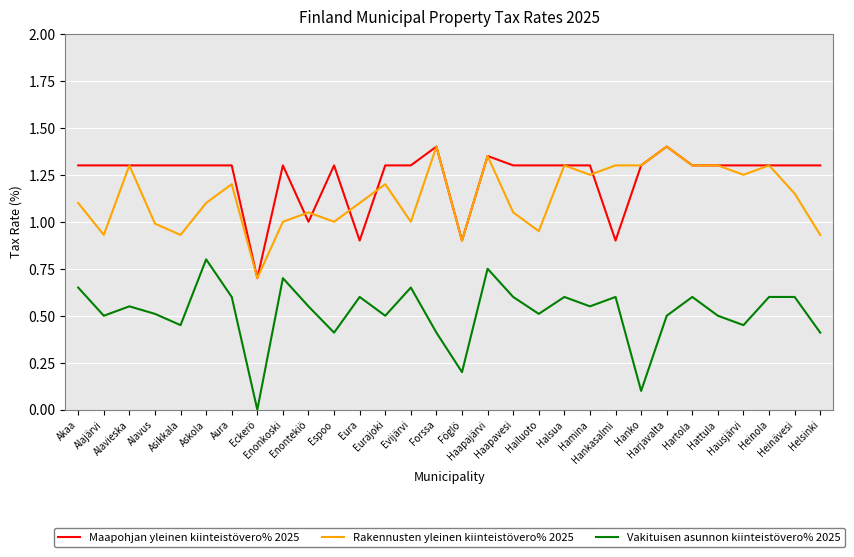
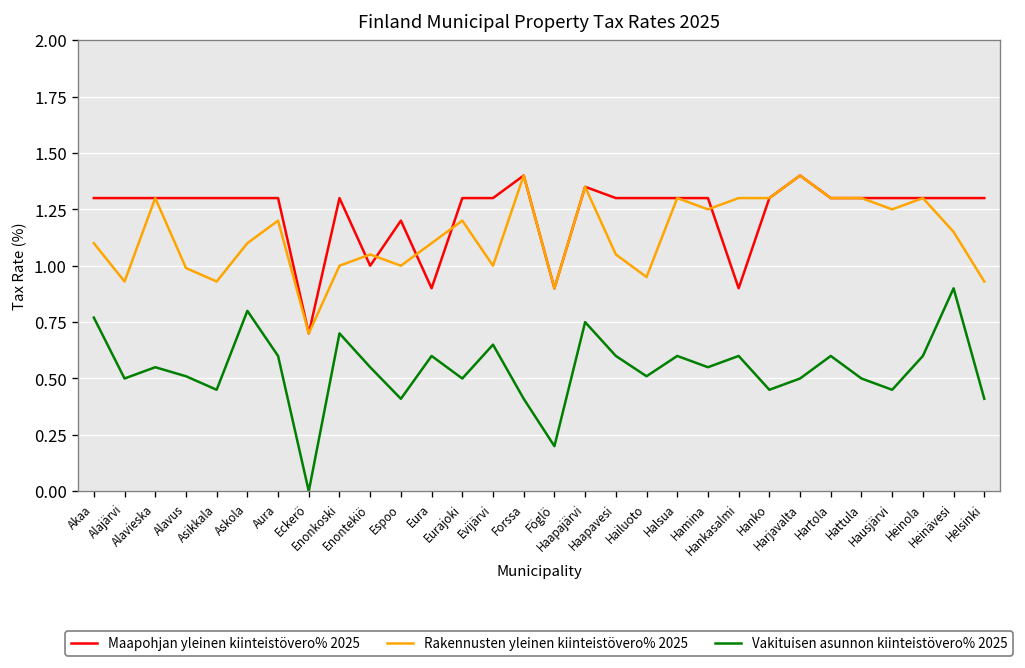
  {
    "Maapohjan yleinen kiinteistövero% 2025": {
      "Akaa": 1.3,
      "Alajärvi": 1.3,
      "Alavus": 1.3,
      "Asikkala": 1.3,
      "Askola": 1.3,
      "Aura": 1.3,
      "Enonkoski": 1.3,
      "Enontekiö": 1.0,
-     "Espoo": 1.3,
+     "Espoo": 1.2,
      "Eura": 0.9,
      "Eurajoki": 1.3,
      "Evijärvi": 1.3,
      "Haapavesi": 1.3,
      "Hailuoto": 1.3,
      "Hamina": 1.3,
      "Hankasalmi": 0.9,
      "Hausjärvi": 1.3,
      "Heinävesi": 1.3,
      "Helsinki": 1.3
    },
    "Rakennusten yleinen kiinteistövero% 2025": {
      "Akaa": 1.10,
      "Alajärvi": 0.93,
      "Alavus": 0.99,
      "Asikkala": 0.93,
      "Askola": 1.10,
      "Aura": 1.20,
      "Enonkoski": 1.00,
      "Enontekiö": 1.05,
      "Espoo": 1.00,
      "Eura": 1.10,
      "Eurajoki": 1.20,
      "Evijärvi": 1.00,
      "Haapavesi": 1.05,
      "Hailuoto": 0.95,
      "Hamina": 1.25,
      "Hankasalmi": 1.30,
      "Hausjärvi": 1.25,
      "Heinävesi": 1.15,
      "Helsinki": 0.93
    },
    "Vakituisen asunnon kiinteistövero% 2025": {
-     "Akaa": 0.65,
+     "Akaa": 0.77,
      "Alajärvi": 0.50,
      "Alavieska": 0.55,
      "Alavus": 0.51,
      "Asikkala": 0.45,
      "Askola": 0.80,
      "Aura": 0.60,
      "Eckerö": 0.00,
      "Enonkoski": 0.70,
      "Enontekiö": 0.55,
      "Espoo": 0.41,
      "Eura": 0.60,
      "Eurajoki": 0.50,
      "Evijärvi": 0.65,
      "Forssa": 0.41,
      "Föglö": 0.20,
      "Haapajärvi": 0.75,
      "Haapavesi": 0.60,
      "Hailuoto": 0.51,
      "Halsua": 0.60,
      "Hamina": 0.55,
      "Hankasalmi": 0.60,
-     "Hanko": 0.10,
+     "Hanko": 0.45,
      "Harjavalta": 0.50,
      "Hartola": 0.60,
      "Hattula": 0.50,
      "Hausjärvi": 0.45,
      "Heinola": 0.60,
-     "Heinävesi": 0.6,
+     "Heinävesi": 0.9,
      "Helsinki": 0.41
    }
  }
